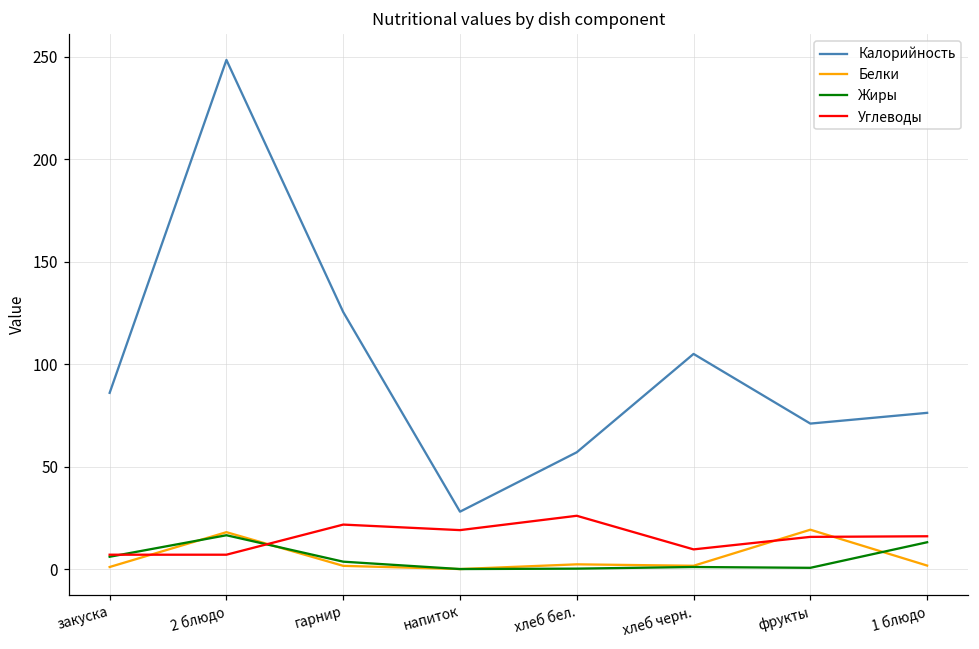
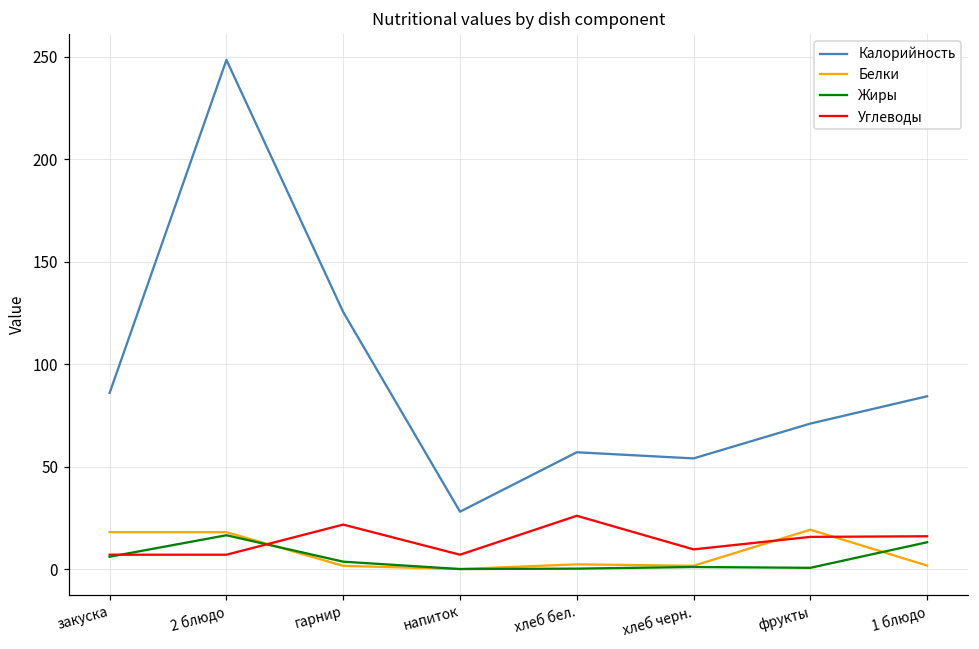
  {
    "Калорийность": {
      "закуска": 86,
      "2 блюдо": 249,
      "гарнир": 125,
      "напиток": 28,
      "хлеб бел.": 57,
-     "хлеб черн.": 105,
+     "хлеб черн.": 54,
      "фрукты": 71,
-     "1 блюдо": 76
+     "1 блюдо": 84
    },
    "Белки": {
-     "закуска": 1,
+     "закуска": 18,
      "2 блюдо": 18,
      "гарнир": 2,
      "хлеб бел.": 2,
      "фрукты": 19,
      "1 блюдо": 2
    },
    "Жиры": {
      "2 блюдо": 17,
      "гарнир": 4,
      "хлеб бел.": 0,
      "фрукты": 1,
      "1 блюдо": 13
    },
    "Углеводы": {
      "2 блюдо": 7,
      "гарнир": 22,
-     "напиток": 19,
+     "напиток": 7,
      "хлеб бел.": 26,
      "хлеб черн.": 10,
      "фрукты": 16,
      "1 блюдо": 16
    }
  }
